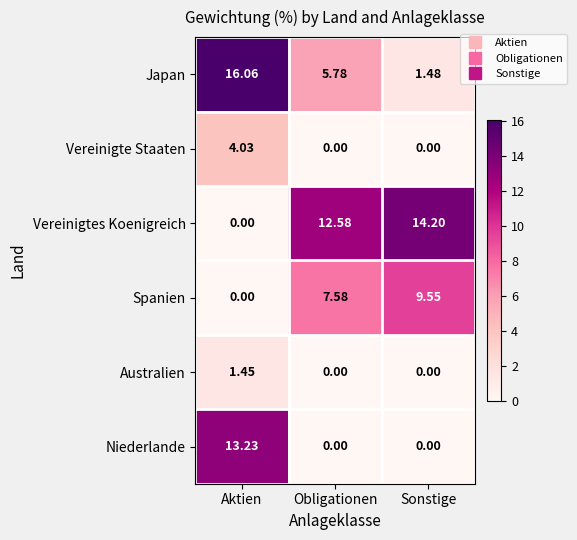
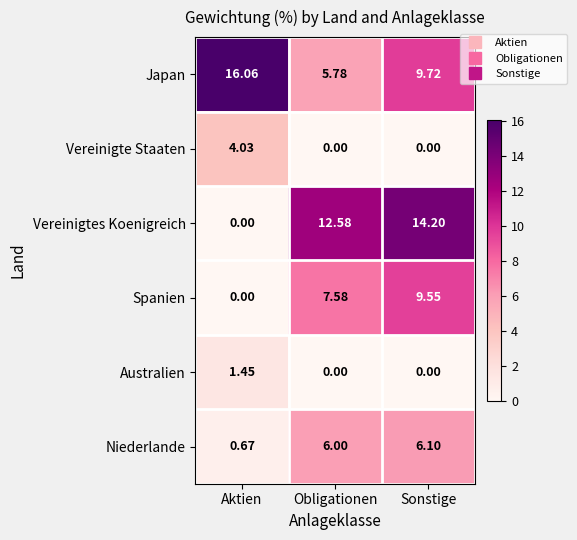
  {
    "Japan": {
      "Aktien": 16.06,
      "Obligationen": 5.78,
-     "Sonstige": 1.48
+     "Sonstige": 9.72
    },
    "Vereinigte Staaten": {
      "Aktien": 4.03,
      "Obligationen": 0.00,
      "Sonstige": 0.00
    },
    "Vereinigtes Koenigreich": {
      "Aktien": 0.00,
      "Obligationen": 12.58,
      "Sonstige": 14.20
    },
    "Spanien": {
      "Aktien": 0.00,
      "Obligationen": 7.58,
      "Sonstige": 9.55
    },
    "Australien": {
      "Aktien": 1.45,
      "Obligationen": 0.00,
      "Sonstige": 0.00
    },
    "Niederlande": {
-     "Aktien": 13.23,
-     "Obligationen": 0.00,
-     "Sonstige": 0.00
+     "Aktien": 0.67,
+     "Obligationen": 6.00,
+     "Sonstige": 6.10
    }
  }
